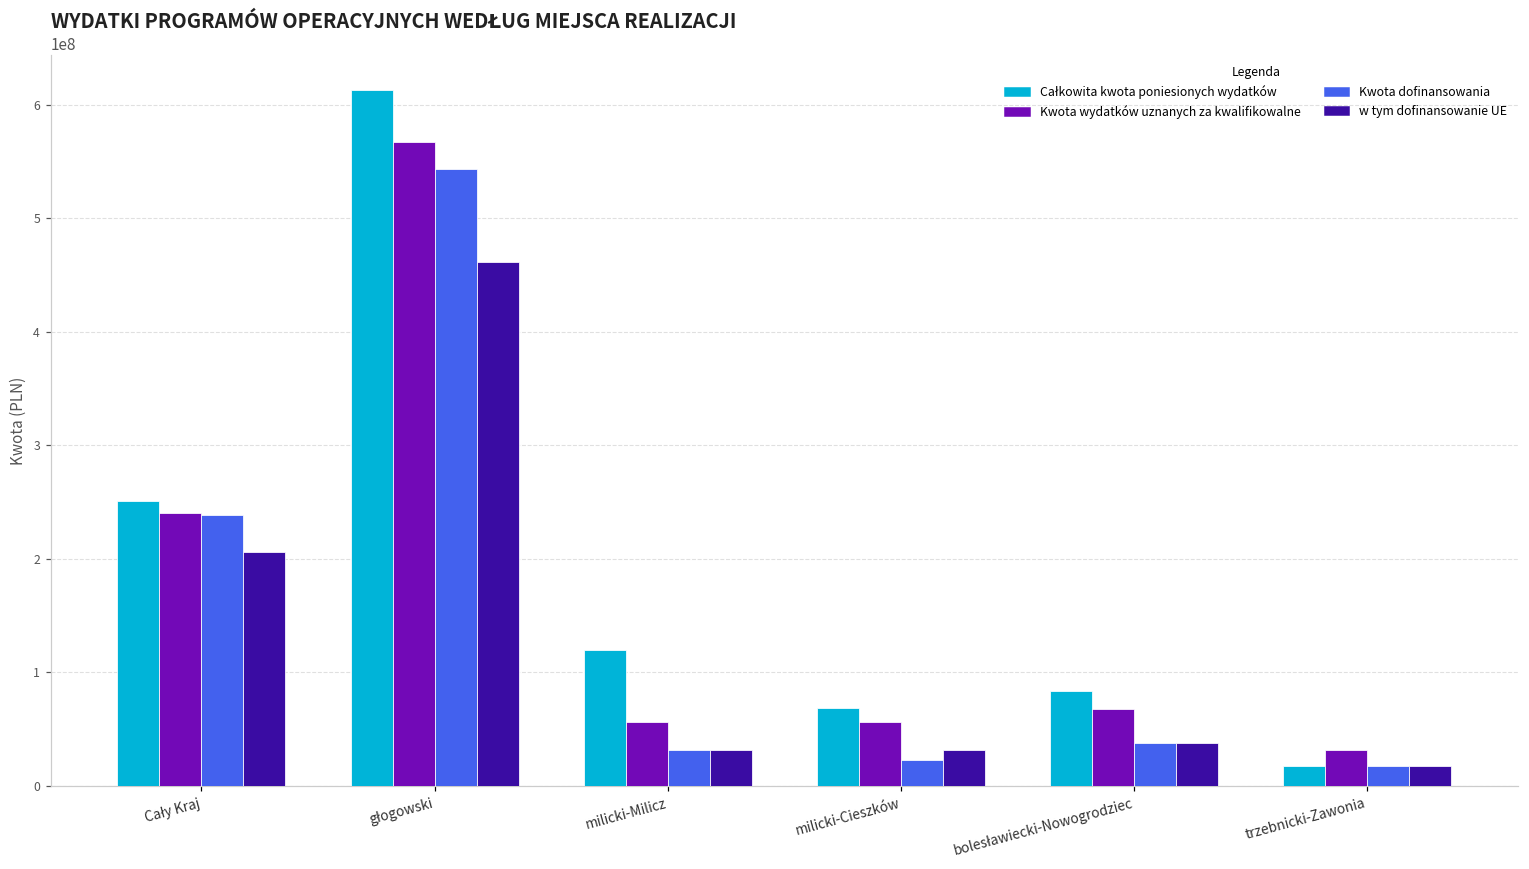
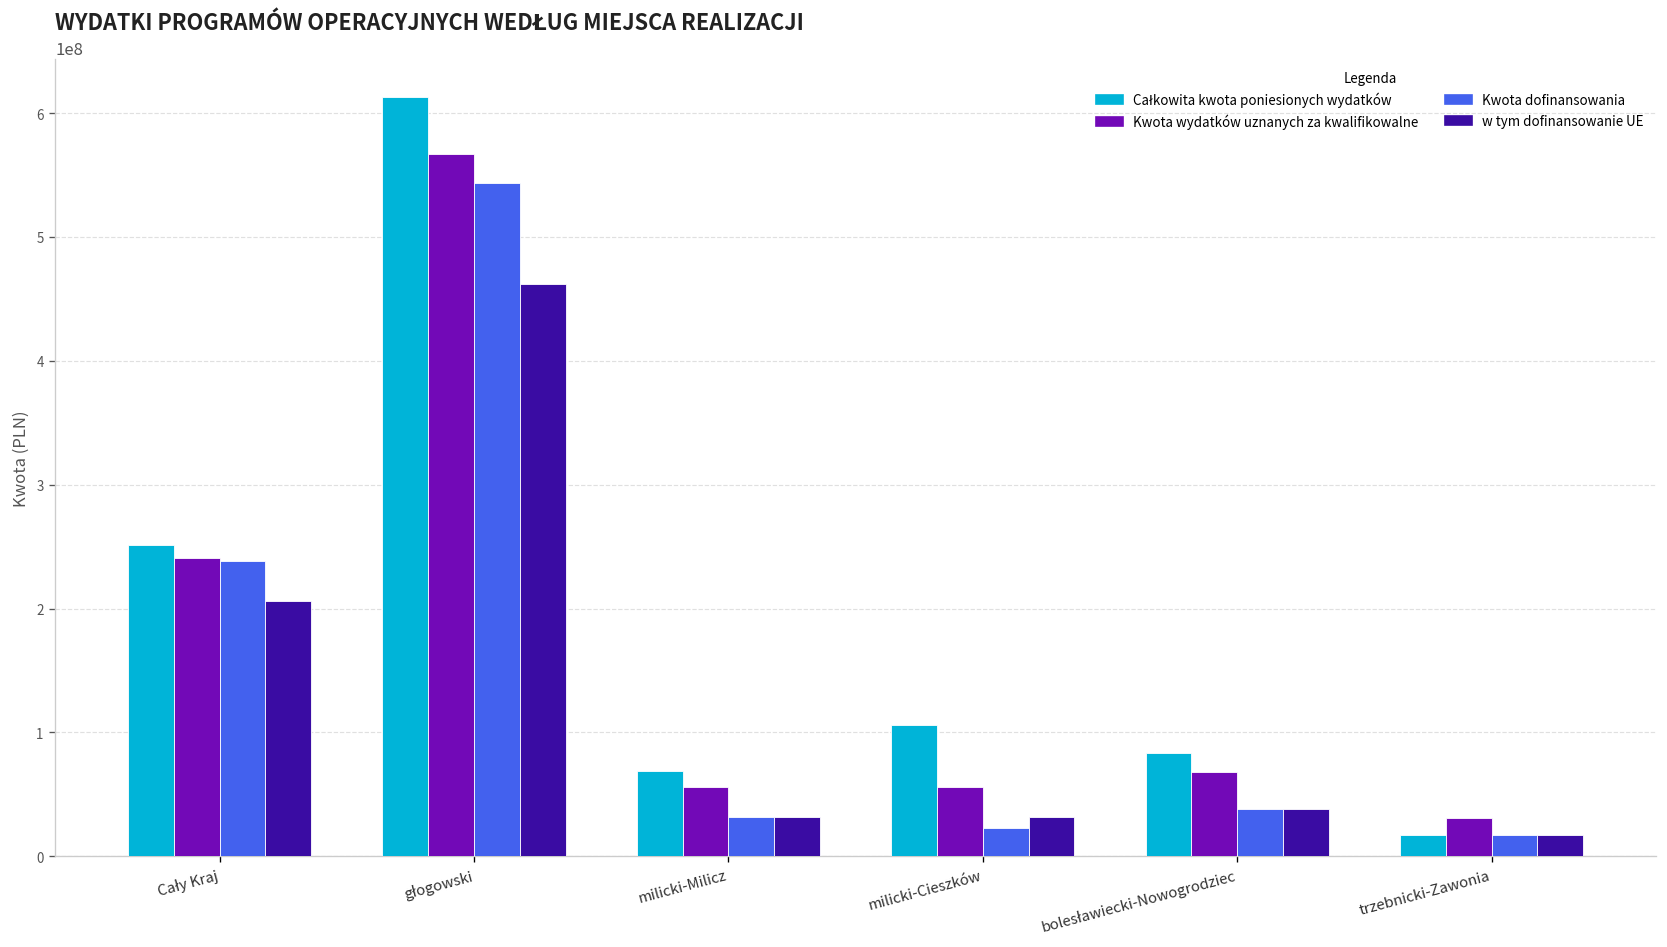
  {
    "Całkowita kwota poniesionych wydatków": {
      "Cały Kraj": 251000000,
      "głogowski": 613000000,
-     "milicki-Milicz": 120000000,
-     "milicki-Cieszków": 69000000,
+     "milicki-Milicz": 69000000,
+     "milicki-Cieszków": 106000000,
      "bolesławiecki-Nowogrodziec": 84000000,
      "trzebnicki-Zawonia": 17000000
    },
    "Kwota dofinansowania": {
      "Cały Kraj": 239000000,
      "głogowski": 543000000,
      "milicki-Milicz": 32000000,
      "milicki-Cieszków": 23000000,
      "bolesławiecki-Nowogrodziec": 38000000,
      "trzebnicki-Zawonia": 18000000
    }
  }
